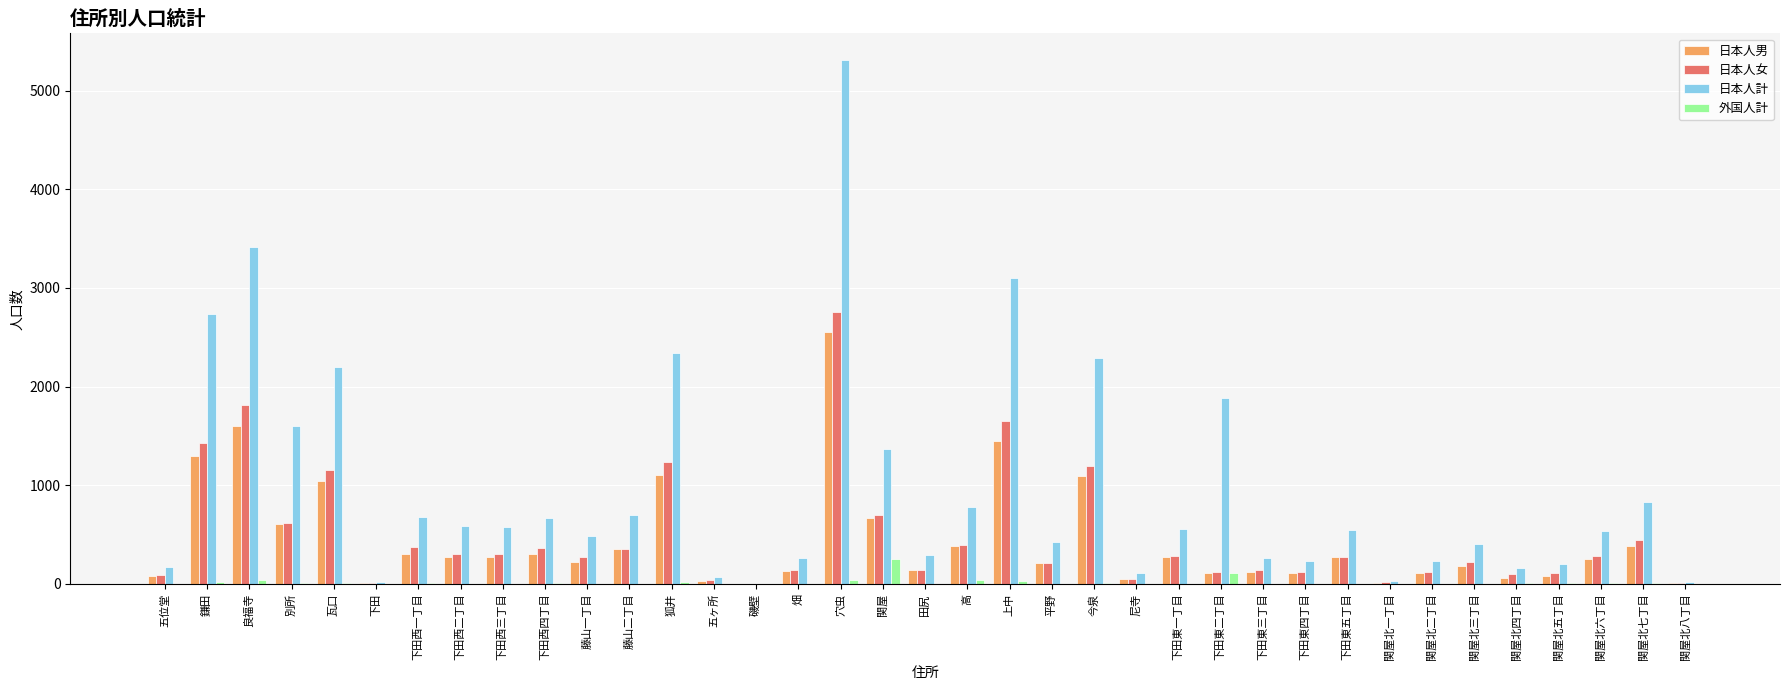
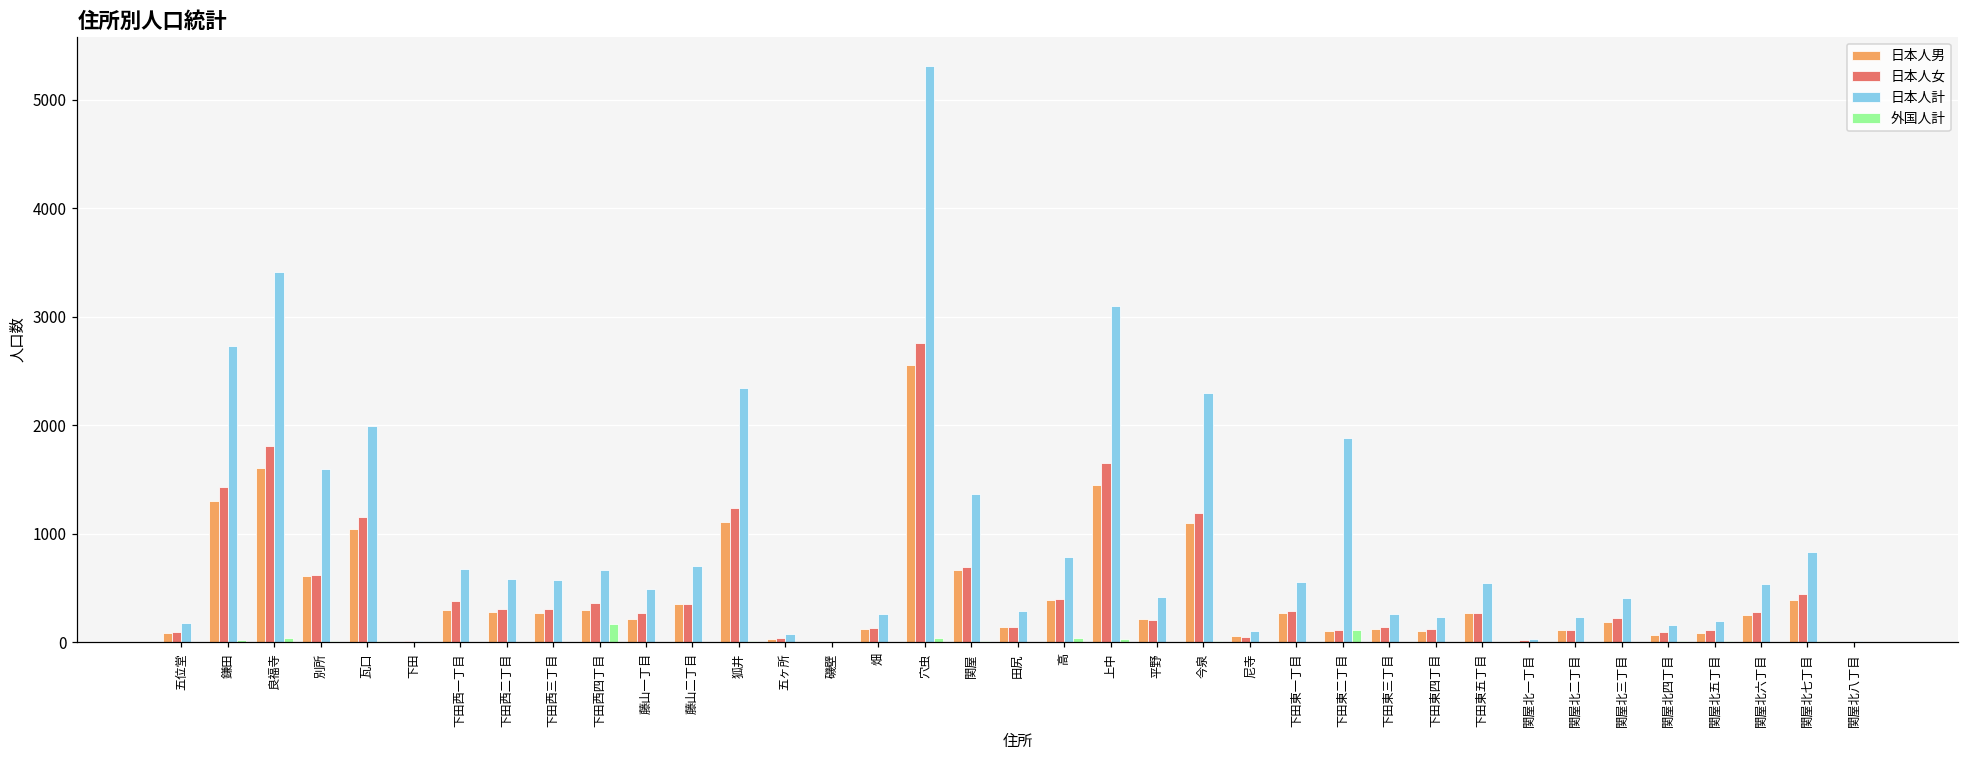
  {
    "日本人計": {
      "五位堂": 200,
      "鎌田": 2700,
      "良福寺": 3400,
      "別所": 1600,
-     "瓦口": 2200,
+     "瓦口": 2000,
      "下田西一丁目": 700,
      "下田西二丁目": 600,
      "下田西三丁目": 600,
      "下田西四丁目": 700,
      "藤山一丁目": 500,
      "藤山二丁目": 700,
      "狐井": 2300,
      "五ヶ所": 100,
      "畑": 300,
      "穴虫": 5300,
      "関屋": 1400,
      "田尻": 300,
      "高": 800,
      "上中": 3100,
      "平野": 400,
      "今泉": 2300,
      "尼寺": 100,
      "下田東一丁目": 600,
      "下田東二丁目": 1900,
      "下田東三丁目": 300,
      "下田東四丁目": 200,
      "下田東五丁目": 500,
      "関屋北一丁目": 0,
      "関屋北二丁目": 200,
      "関屋北三丁目": 400,
      "関屋北四丁目": 200,
      "関屋北五丁目": 200,
      "関屋北六丁目": 500,
      "関屋北七丁目": 800
    },
    "外国人計": {
      "良福寺": 0,
      "下田": 0,
-     "下田西四丁目": 0,
+     "下田西四丁目": 200,
      "藤山二丁目": 0,
      "磯壁": 0,
      "畑": 0,
      "穴虫": 0,
-     "関屋": 300,
+     "関屋": 0,
      "高": 0,
      "上中": 0,
      "尼寺": 0,
      "下田東二丁目": 100,
      "関屋北一丁目": 0,
      "関屋北二丁目": 0,
      "関屋北三丁目": 0
    }
  }
